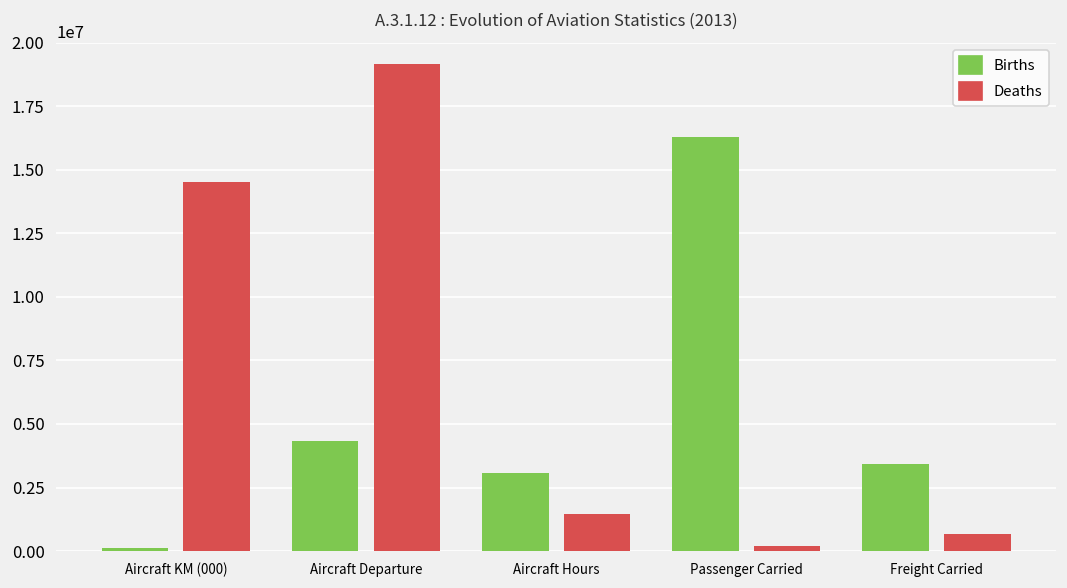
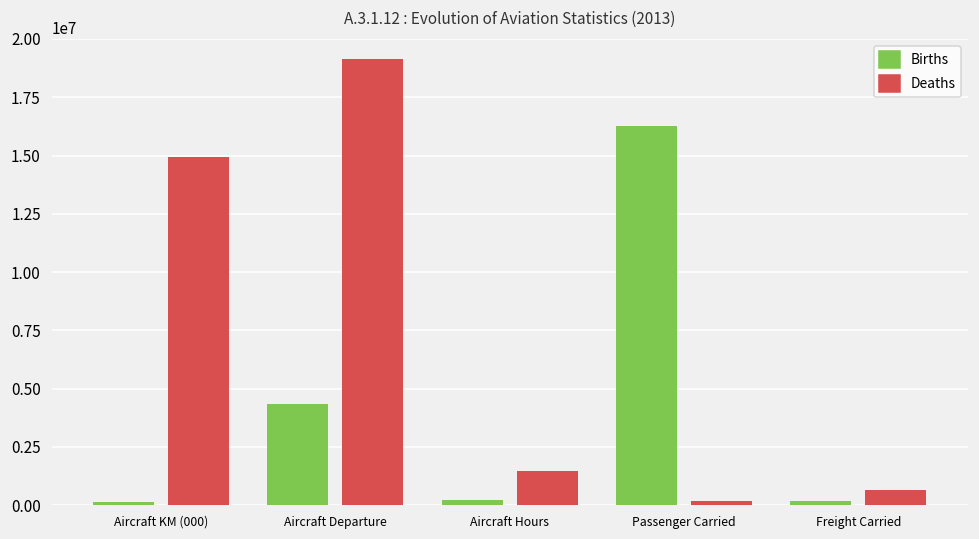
  {
    "Births": {
      "Aircraft KM (000)": 100000,
      "Aircraft Departure": 4300000,
-     "Aircraft Hours": 3100000,
+     "Aircraft Hours": 200000,
      "Passenger Carried": 16300000,
-     "Freight Carried": 3400000
+     "Freight Carried": 200000
    },
    "Deaths": {
-     "Aircraft KM (000)": 14500000,
+     "Aircraft KM (000)": 14900000,
      "Aircraft Departure": 19200000,
      "Aircraft Hours": 1400000,
      "Passenger Carried": 200000,
      "Freight Carried": 700000
    }
  }
